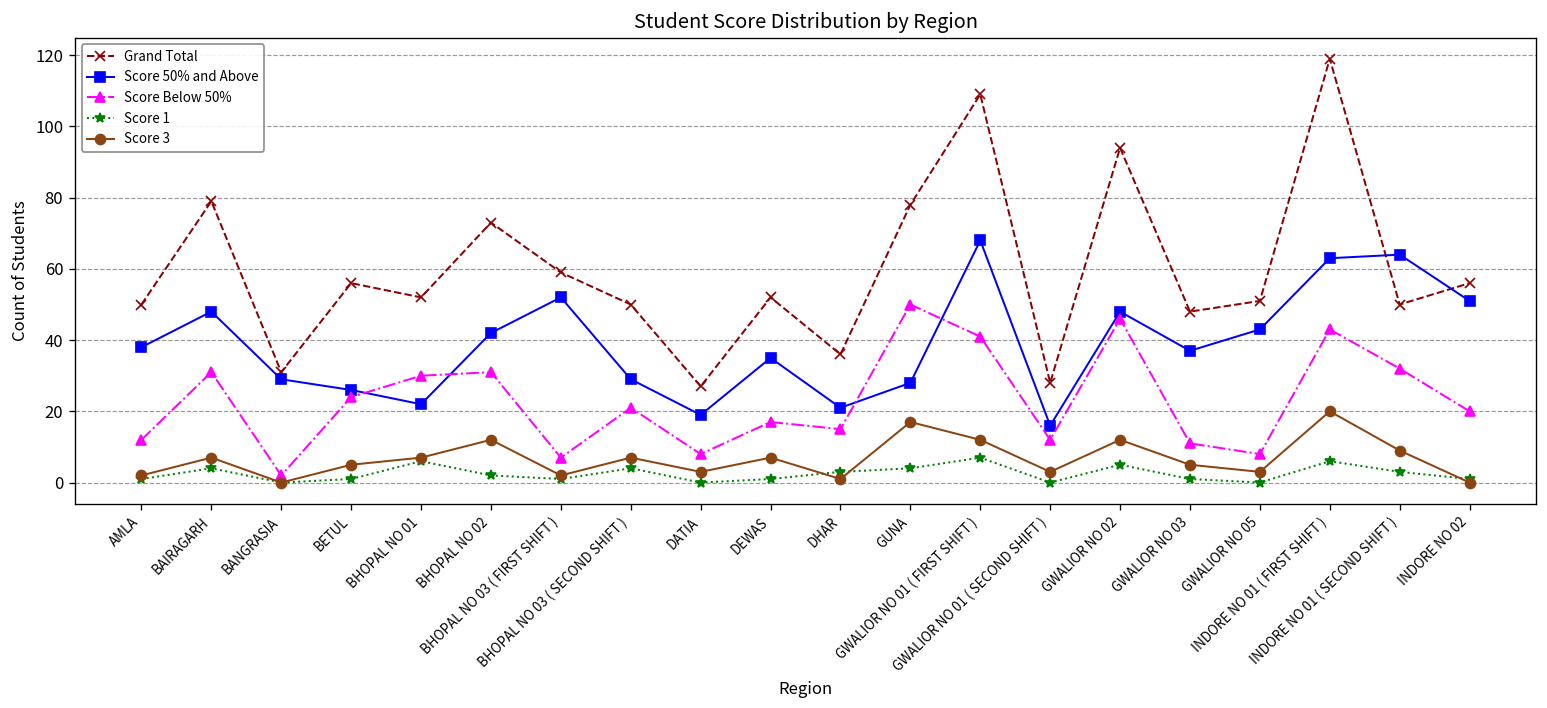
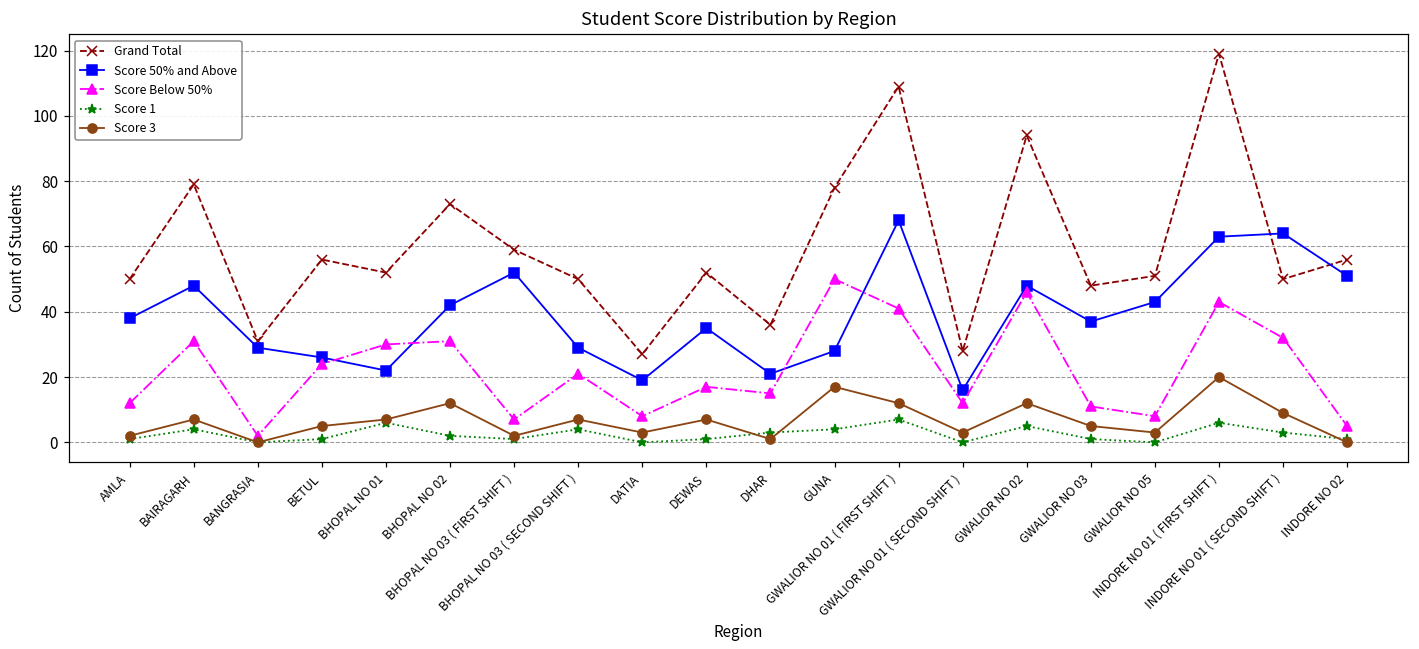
  {
    "Grand Total": {
      "AMLA": 50,
      "BAIRAGARH": 79,
      "BANGRASIA": 31,
      "BETUL": 56,
      "BHOPAL NO 01": 52,
      "BHOPAL NO 02": 73,
      "BHOPAL NO 03 ( FIRST SHIFT )": 59,
      "BHOPAL NO 03 ( SECOND SHIFT )": 50,
      "DATIA": 27,
      "DEWAS": 52,
      "DHAR": 36,
      "GUNA": 78,
      "GWALIOR NO 01 ( FIRST SHIFT )": 109,
      "GWALIOR NO 01 ( SECOND SHIFT )": 28,
      "GWALIOR NO 02": 94,
      "GWALIOR NO 03": 48,
      "GWALIOR NO 05": 51,
      "INDORE NO 01 ( FIRST SHIFT )": 119,
      "INDORE NO 01 ( SECOND SHIFT )": 50,
      "INDORE NO 02": 56
    },
    "Score 50% and Above": {
      "AMLA": 38,
      "BAIRAGARH": 48,
      "BANGRASIA": 29,
      "BETUL": 26,
      "BHOPAL NO 01": 22,
      "BHOPAL NO 02": 42,
      "BHOPAL NO 03 ( FIRST SHIFT )": 52,
      "BHOPAL NO 03 ( SECOND SHIFT )": 29,
      "DATIA": 19,
      "DEWAS": 35,
      "DHAR": 21,
      "GUNA": 28,
      "GWALIOR NO 01 ( FIRST SHIFT )": 68,
      "GWALIOR NO 01 ( SECOND SHIFT )": 16,
      "GWALIOR NO 02": 48,
      "GWALIOR NO 03": 37,
      "GWALIOR NO 05": 43,
      "INDORE NO 01 ( FIRST SHIFT )": 63,
      "INDORE NO 01 ( SECOND SHIFT )": 64,
      "INDORE NO 02": 51
    },
    "Score Below 50%": {
      "AMLA": 12,
      "BAIRAGARH": 31,
      "BANGRASIA": 2,
      "BETUL": 24,
      "BHOPAL NO 01": 30,
      "BHOPAL NO 02": 31,
      "BHOPAL NO 03 ( FIRST SHIFT )": 7,
      "BHOPAL NO 03 ( SECOND SHIFT )": 21,
      "DATIA": 8,
      "DEWAS": 17,
      "DHAR": 15,
      "GUNA": 50,
      "GWALIOR NO 01 ( FIRST SHIFT )": 41,
      "GWALIOR NO 01 ( SECOND SHIFT )": 12,
      "GWALIOR NO 02": 46,
      "GWALIOR NO 03": 11,
      "GWALIOR NO 05": 8,
      "INDORE NO 01 ( FIRST SHIFT )": 43,
      "INDORE NO 01 ( SECOND SHIFT )": 32,
-     "INDORE NO 02": 20
+     "INDORE NO 02": 5
    },
    "Score 1": {
      "AMLA": 1,
      "BAIRAGARH": 4,
      "BETUL": 1,
      "BHOPAL NO 01": 6,
      "BHOPAL NO 02": 2,
      "BHOPAL NO 03 ( FIRST SHIFT )": 1,
      "BHOPAL NO 03 ( SECOND SHIFT )": 4,
      "DATIA": 0,
      "DEWAS": 1,
      "DHAR": 3,
      "GUNA": 4,
      "GWALIOR NO 01 ( FIRST SHIFT )": 7,
      "GWALIOR NO 01 ( SECOND SHIFT )": 0,
      "GWALIOR NO 02": 5,
      "GWALIOR NO 03": 1,
      "GWALIOR NO 05": 0,
      "INDORE NO 01 ( FIRST SHIFT )": 6,
      "INDORE NO 01 ( SECOND SHIFT )": 3,
      "INDORE NO 02": 1
    },
    "Score 3": {
      "AMLA": 2,
      "BAIRAGARH": 7,
      "BETUL": 5,
      "BHOPAL NO 01": 7,
      "BHOPAL NO 02": 12,
      "BHOPAL NO 03 ( FIRST SHIFT )": 2,
      "BHOPAL NO 03 ( SECOND SHIFT )": 7,
      "DATIA": 3,
      "DEWAS": 7,
      "DHAR": 1,
      "GUNA": 17,
      "GWALIOR NO 01 ( FIRST SHIFT )": 12,
      "GWALIOR NO 01 ( SECOND SHIFT )": 3,
      "GWALIOR NO 02": 12,
      "GWALIOR NO 03": 5,
      "GWALIOR NO 05": 3,
      "INDORE NO 01 ( FIRST SHIFT )": 20,
      "INDORE NO 01 ( SECOND SHIFT )": 9,
      "INDORE NO 02": 0
    }
  }
